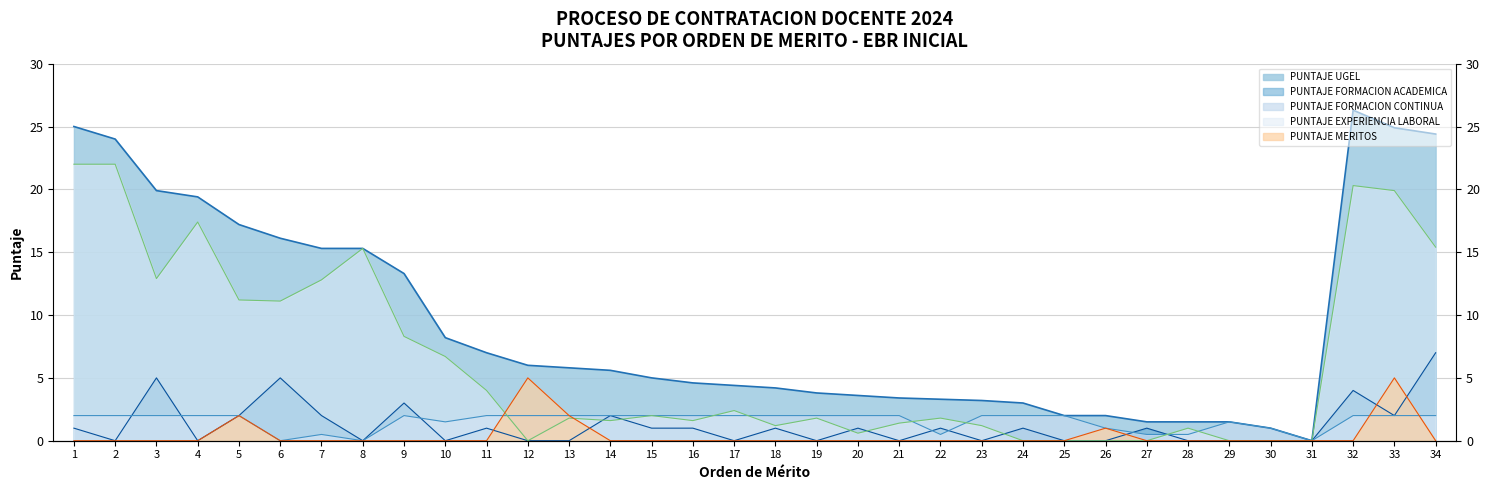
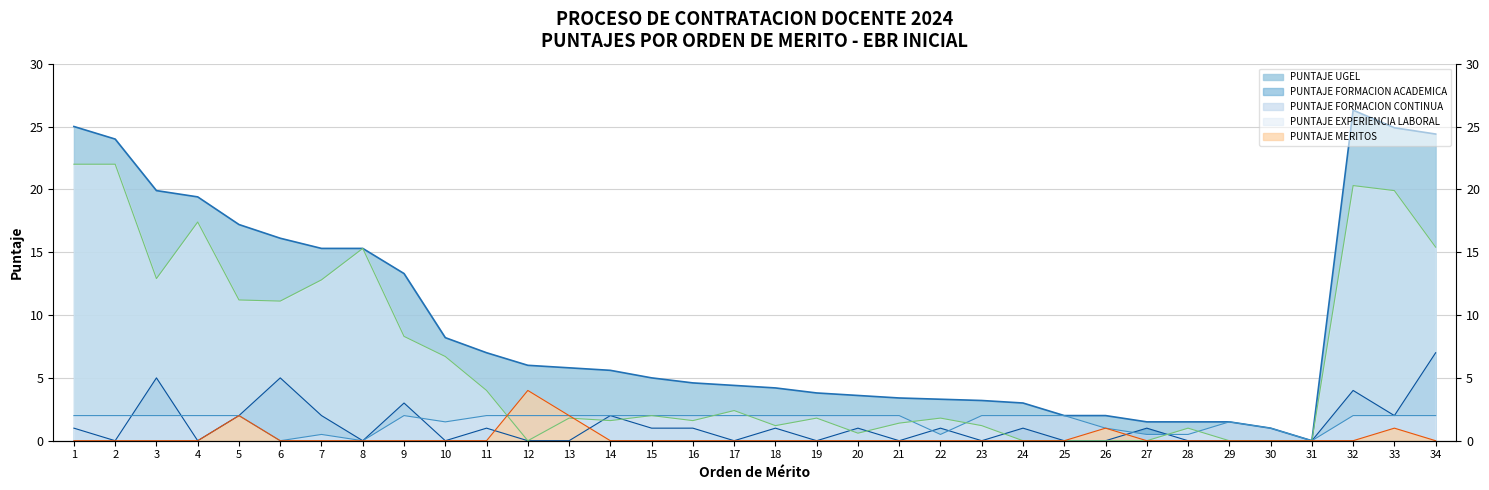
  {
    "PUNTAJE MERITOS": {
      "1": 0,
      "3": 0,
      "7": 0,
      "9": 0,
      "11": 0,
-     "12": 5,
+     "12": 4,
      "14": 0,
      "15": 0,
      "16": 0,
      "18": 0,
      "20": 0,
      "22": 0,
      "32": 0,
-     "33": 5,
+     "33": 1,
      "34": 0
    }
  }
